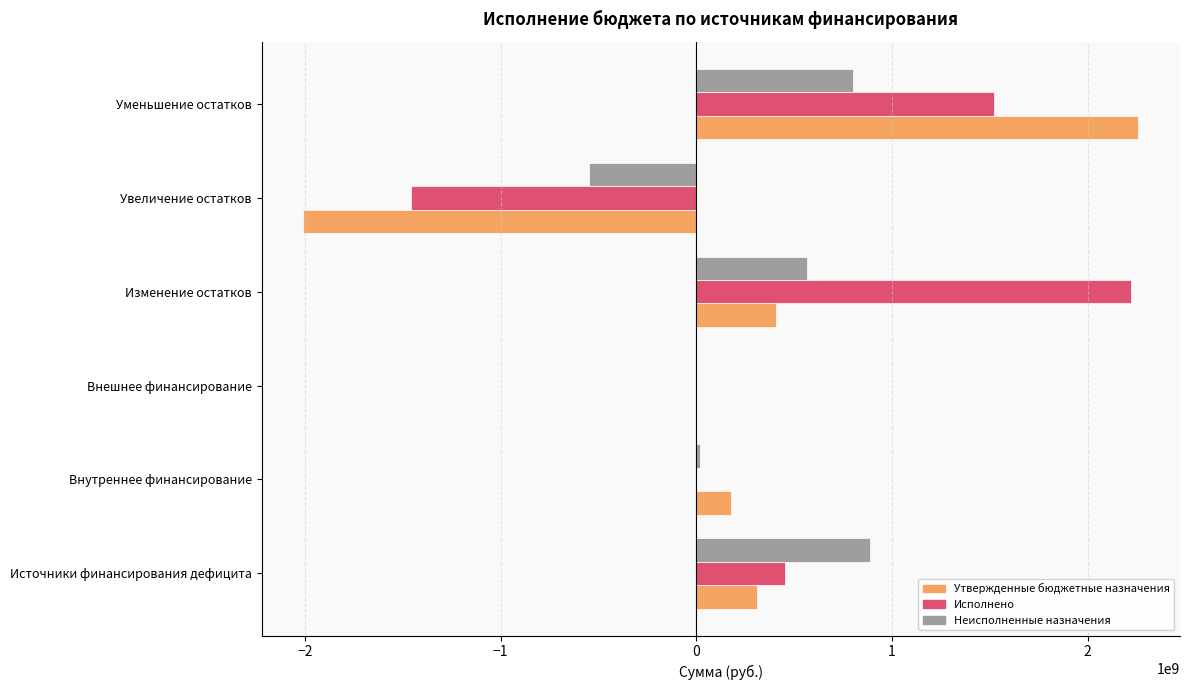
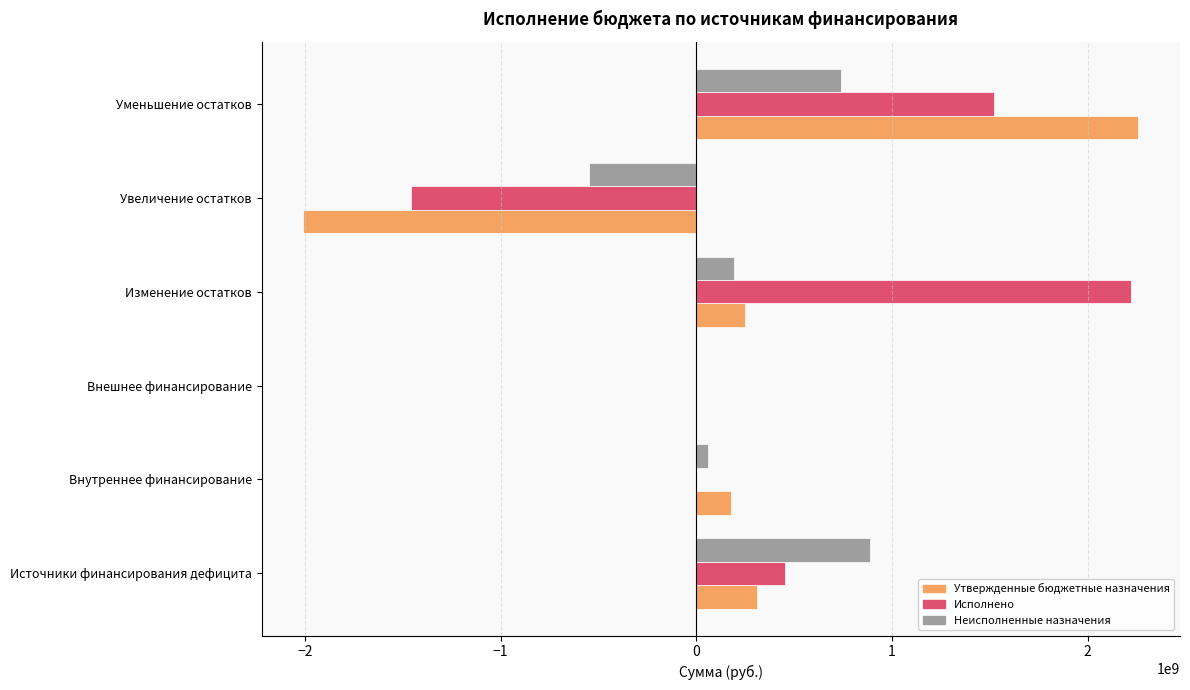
  {
    "Утвержденные бюджетные назначения": {
      "Уменьшение остатков": 2260000000,
      "Увеличение остатков": -2010000000,
-     "Изменение остатков": 400000000,
+     "Изменение остатков": 250000000,
      "Внешнее финансирование": 0,
      "Внутреннее финансирование": 180000000,
      "Источники финансирования дефицита": 310000000
    },
    "Исполнено": {
      "Уменьшение остатков": 1520000000,
      "Увеличение остатков": -1460000000,
      "Изменение остатков": 2220000000,
      "Внешнее финансирование": 0,
      "Внутреннее финансирование": 0,
      "Источники финансирования дефицита": 450000000
    },
    "Неисполненные назначения": {
-     "Уменьшение остатков": 800000000,
+     "Уменьшение остатков": 740000000,
      "Увеличение остатков": -550000000,
-     "Изменение остатков": 560000000,
+     "Изменение остатков": 190000000,
      "Внешнее финансирование": 0,
-     "Внутреннее финансирование": 20000000,
+     "Внутреннее финансирование": 60000000,
      "Источники финансирования дефицита": 890000000
    }
  }
